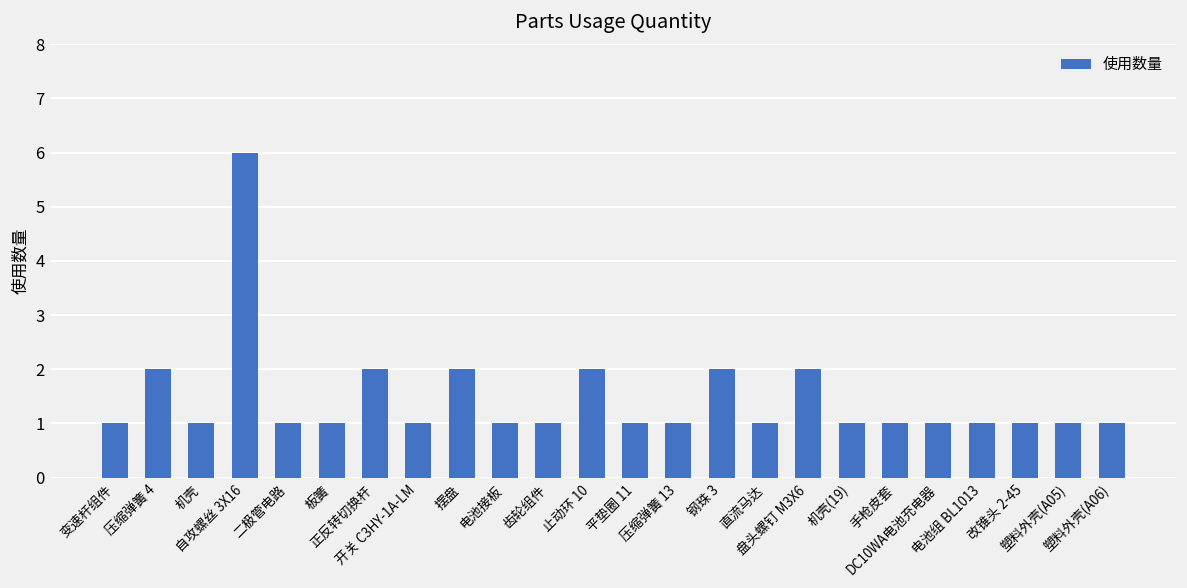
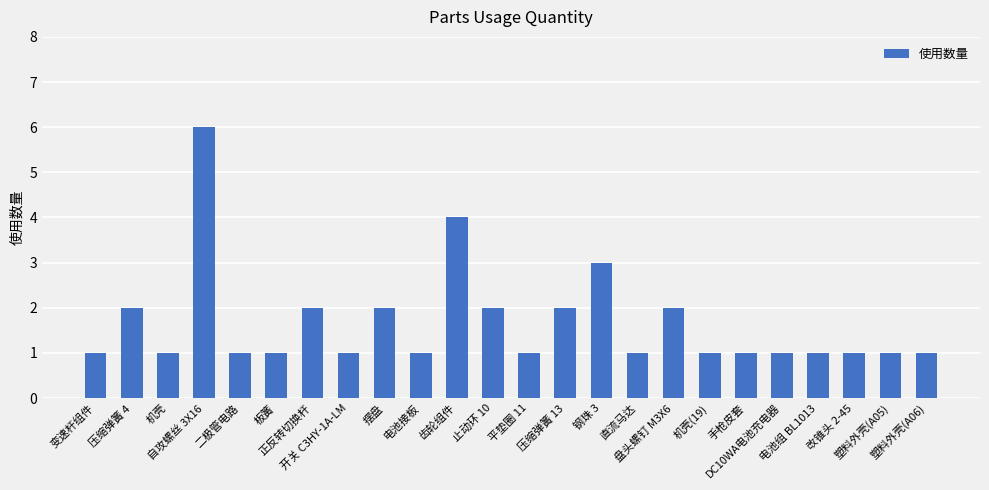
  {
    "变速杆组件": 1,
    "压缩弹簧 4": 2,
    "机壳": 1,
    "自攻螺丝 3X16": 6,
    "二极管电路": 1,
    "板簧": 1,
    "正反转切换杆": 2,
    "开关 C3HY-1A-LM": 1,
    "摆盘": 2,
    "电池接板": 1,
-   "齿轮组件": 1,
+   "齿轮组件": 4,
    "止动环 10": 2,
    "平垫圈 11": 1,
-   "压缩弹簧 13": 1,
-   "钢珠 3": 2,
+   "压缩弹簧 13": 2,
+   "钢珠 3": 3,
    "直流马达": 1,
    "盘头螺钉 M3X6": 2,
    "机壳(19)": 1,
    "手枪皮套": 1,
    "DC10WA电池充电器": 1,
    "电池组 BL1013": 1,
    "改锥头 2-45": 1,
    "塑料外壳(A05)": 1,
    "塑料外壳(A06)": 1
  }
